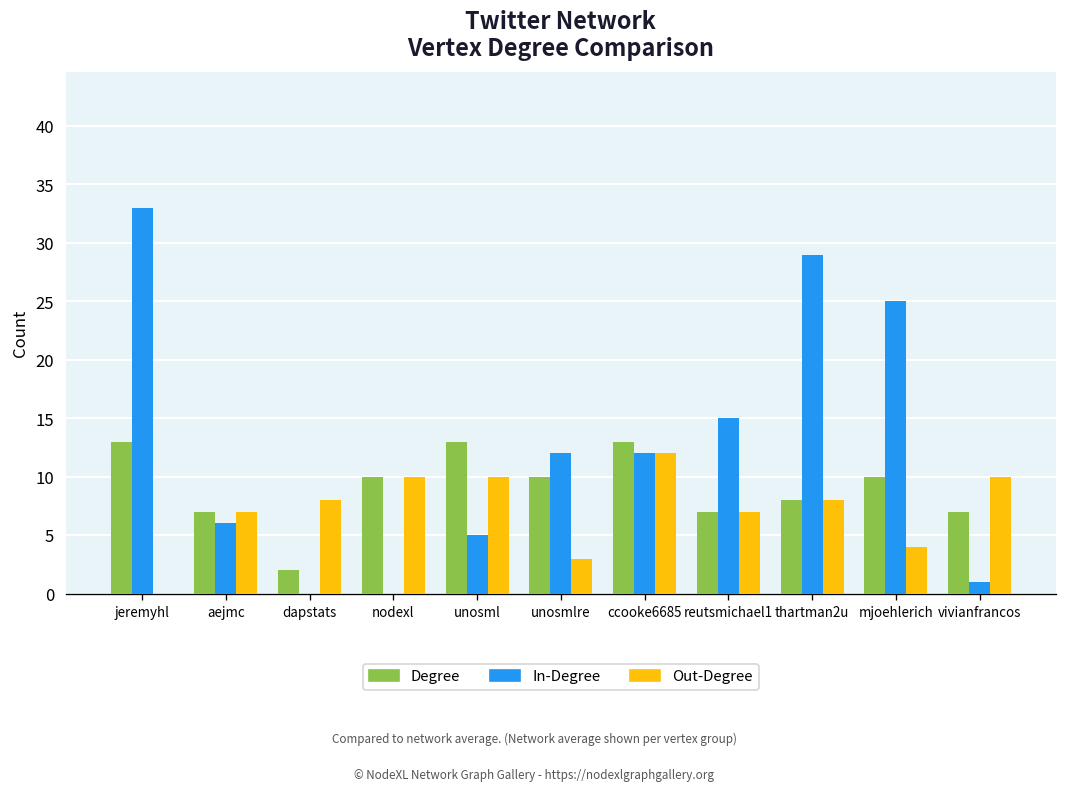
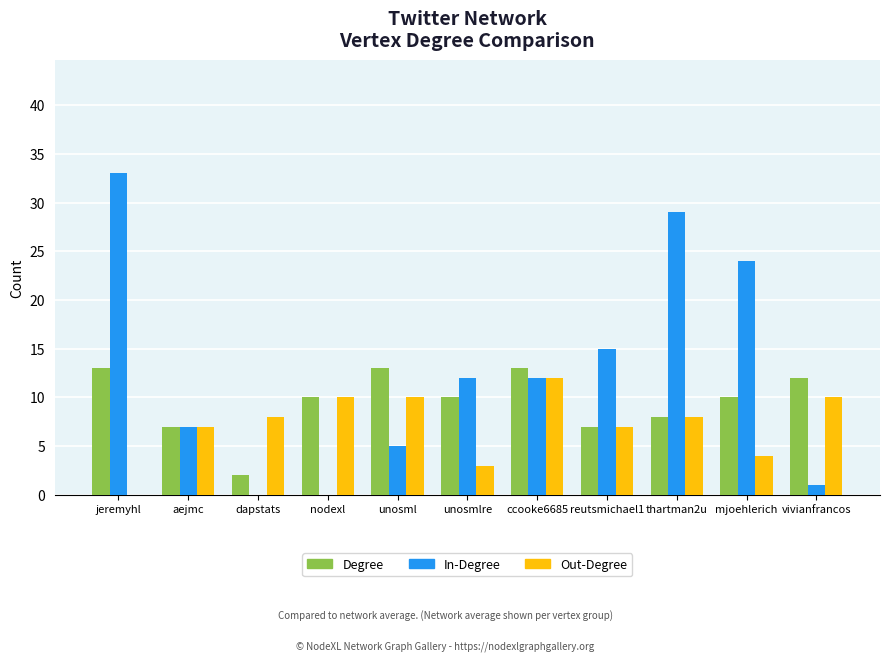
  {
    "Degree": {
      "jeremyhl": 13,
      "aejmc": 7,
      "dapstats": 2,
      "nodexl": 10,
      "unosml": 13,
      "unosmlre": 10,
      "ccooke6685": 13,
      "reutsmichael1": 7,
      "thartman2u": 8,
      "mjoehlerich": 10,
-     "vivianfrancos": 7
+     "vivianfrancos": 12
    },
    "In-Degree": {
      "jeremyhl": 33,
-     "aejmc": 6,
+     "aejmc": 7,
      "dapstats": 0,
      "nodexl": 0,
      "unosml": 5,
      "unosmlre": 12,
      "ccooke6685": 12,
      "reutsmichael1": 15,
      "thartman2u": 29,
-     "mjoehlerich": 25,
+     "mjoehlerich": 24,
      "vivianfrancos": 1
    },
    "Out-Degree": {
      "jeremyhl": 0,
      "aejmc": 7,
      "dapstats": 8,
      "nodexl": 10,
      "unosml": 10,
      "unosmlre": 3,
      "ccooke6685": 12,
      "reutsmichael1": 7,
      "thartman2u": 8,
      "mjoehlerich": 4,
      "vivianfrancos": 10
    }
  }
